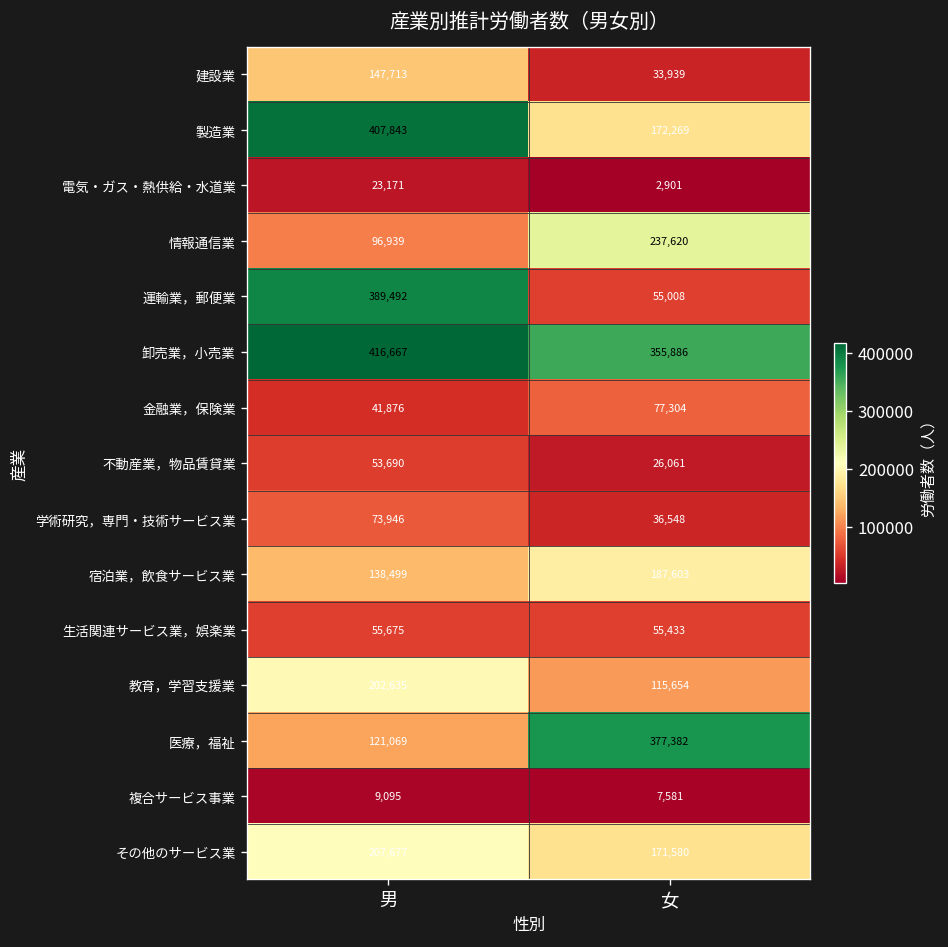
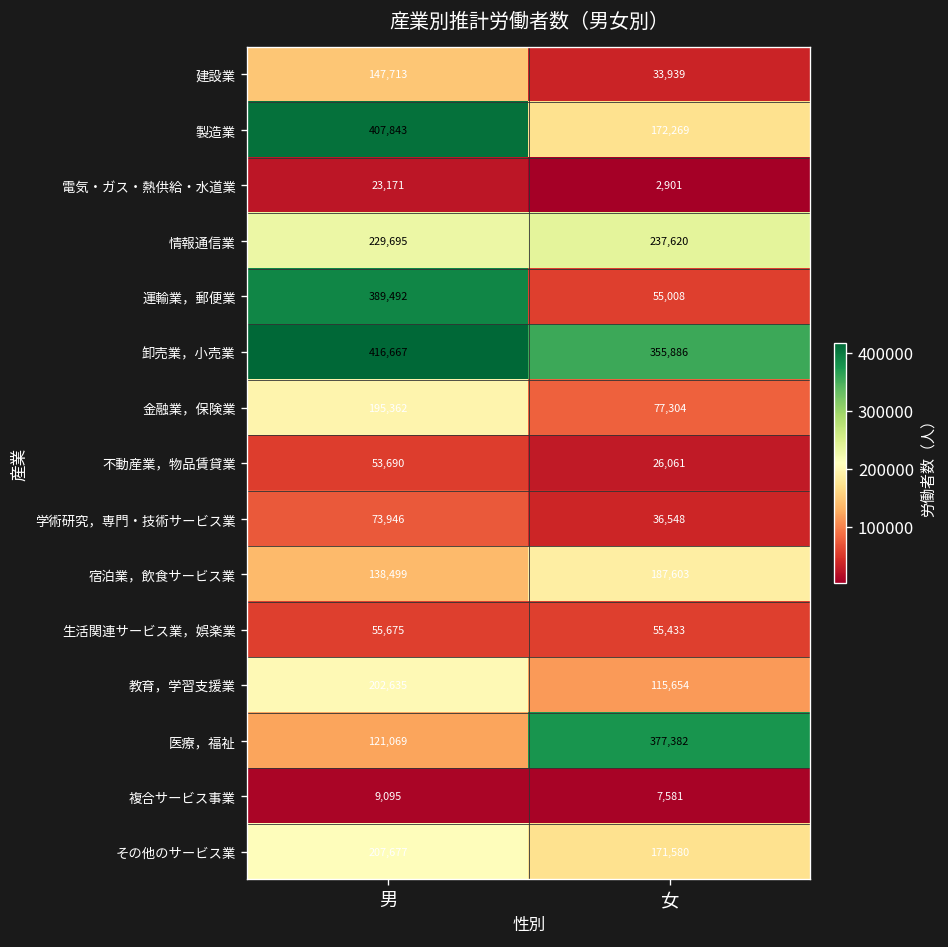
  {
    "建設業": {
      "男": "147,713",
      "女": "33,939"
    },
    "製造業": {
      "男": "407,843",
      "女": "172,269"
    },
    "電気・ガス・熱供給・水道業": {
      "男": "23,171",
      "女": "2,901"
    },
    "情報通信業": {
-     "男": "96,939",
+     "男": "229,695",
      "女": "237,620"
    },
    "運輸業，郵便業": {
      "男": "389,492",
      "女": "55,008"
    },
    "卸売業，小売業": {
      "男": "416,667",
      "女": "355,886"
    },
    "金融業，保険業": {
-     "男": "41,876",
+     "男": "195,362",
      "女": "77,304"
    },
    "不動産業，物品賃貸業": {
      "男": "53,690",
      "女": "26,061"
    },
    "学術研究，専門・技術サービス業": {
      "男": "73,946",
      "女": "36,548"
    },
    "宿泊業，飲食サービス業": {
      "男": "138,499",
      "女": "187,603"
    },
    "生活関連サービス業，娯楽業": {
      "男": "55,675",
      "女": "55,433"
    },
    "教育，学習支援業": {
      "男": "202,635",
      "女": "115,654"
    },
    "医療，福祉": {
      "男": "121,069",
      "女": "377,382"
    },
    "複合サービス事業": {
      "男": "9,095",
      "女": "7,581"
    },
    "その他のサービス業": {
      "男": "207,677",
      "女": "171,580"
    }
  }
